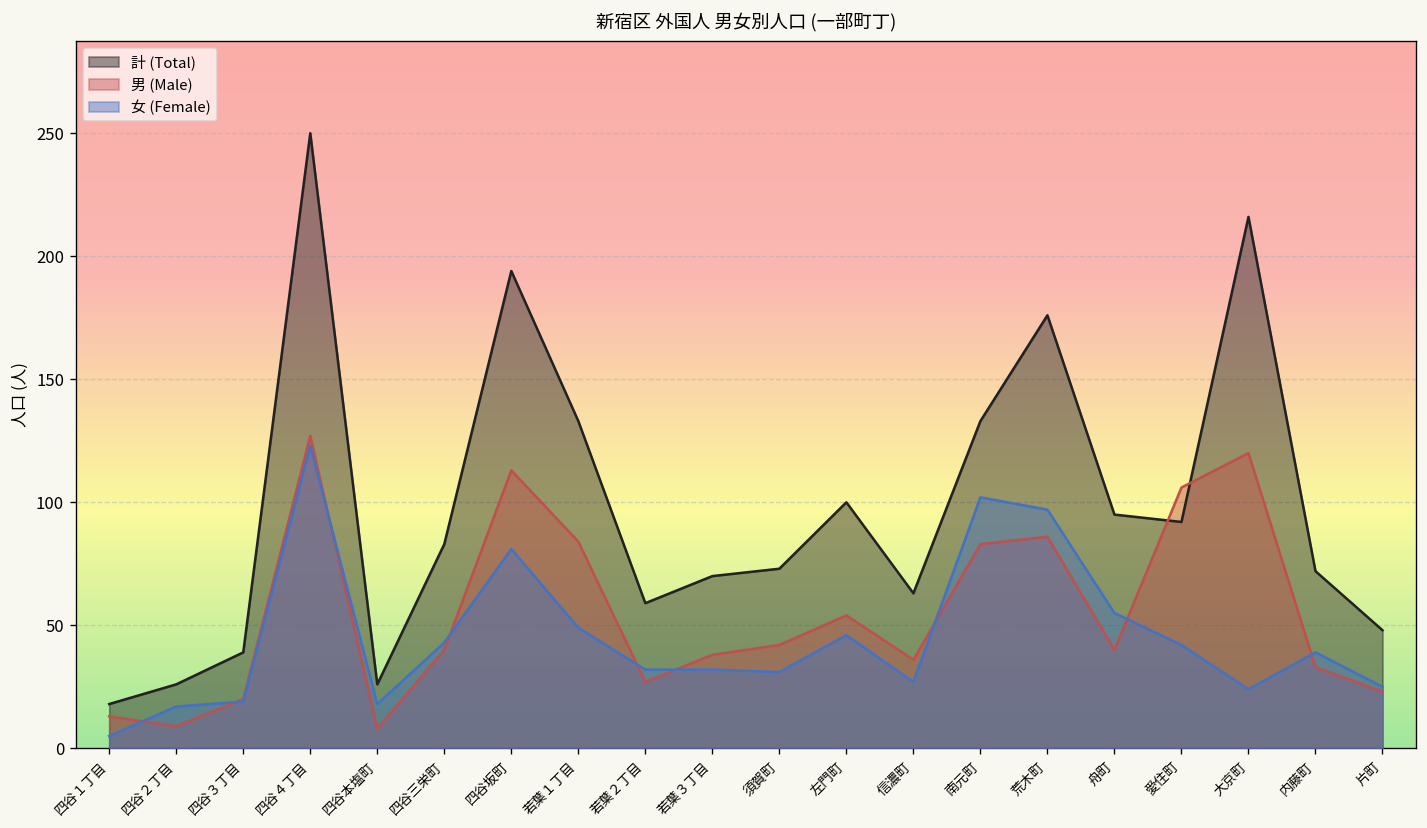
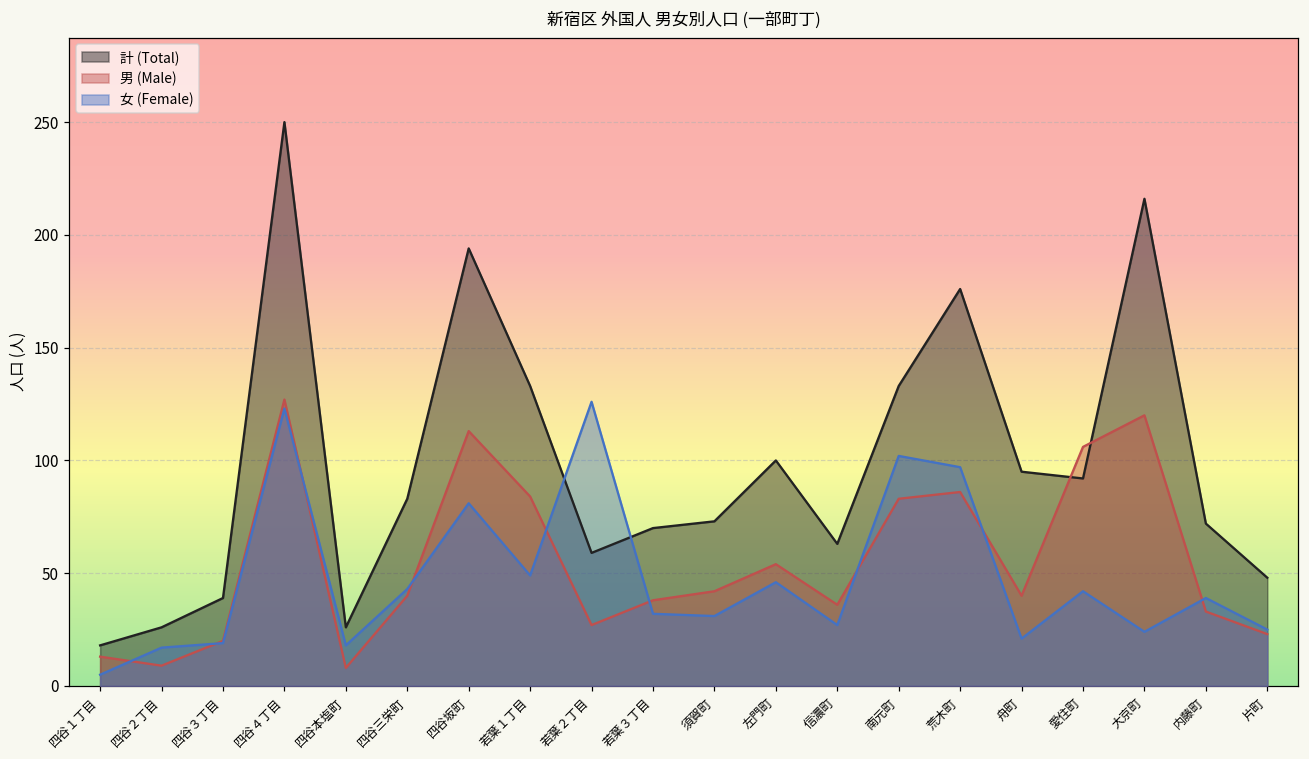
  {
    "計 (Total)": {
      "四谷１丁目": 18,
      "四谷２丁目": 26,
      "四谷３丁目": 39,
      "四谷４丁目": 250,
      "四谷本塩町": 26,
      "四谷三栄町": 83,
      "四谷坂町": 194,
      "若葉１丁目": 133,
      "若葉２丁目": 59,
      "若葉３丁目": 70,
      "須賀町": 73,
      "左門町": 100,
      "信濃町": 63,
      "南元町": 133,
      "荒木町": 176,
      "舟町": 95,
      "愛住町": 92,
      "大京町": 216,
      "内藤町": 72,
      "片町": 48
    },
    "男 (Male)": {
      "四谷１丁目": 13,
      "四谷２丁目": 9,
      "四谷４丁目": 127,
      "四谷本塩町": 8,
      "四谷三栄町": 40,
      "四谷坂町": 113,
      "若葉１丁目": 84,
      "若葉２丁目": 27,
      "若葉３丁目": 38,
      "須賀町": 42,
      "左門町": 54,
      "信濃町": 36,
      "南元町": 83,
      "荒木町": 86,
      "舟町": 40,
      "愛住町": 106,
      "大京町": 120,
      "内藤町": 33,
      "片町": 23
    },
    "女 (Female)": {
      "四谷１丁目": 5,
      "四谷２丁目": 17,
      "四谷４丁目": 123,
      "四谷本塩町": 18,
      "四谷三栄町": 43,
      "四谷坂町": 81,
      "若葉１丁目": 49,
-     "若葉２丁目": 32,
+     "若葉２丁目": 126,
      "若葉３丁目": 32,
      "須賀町": 31,
      "左門町": 46,
      "信濃町": 27,
      "南元町": 102,
      "荒木町": 97,
-     "舟町": 55,
+     "舟町": 21,
      "愛住町": 42,
      "大京町": 24,
      "内藤町": 39,
      "片町": 25
    }
  }
